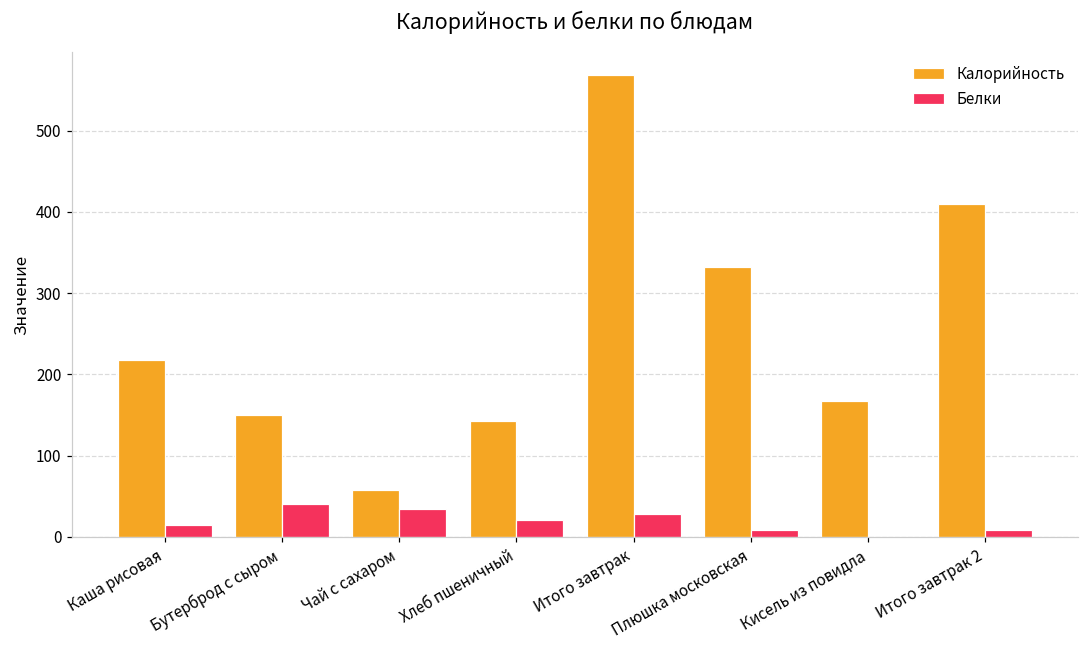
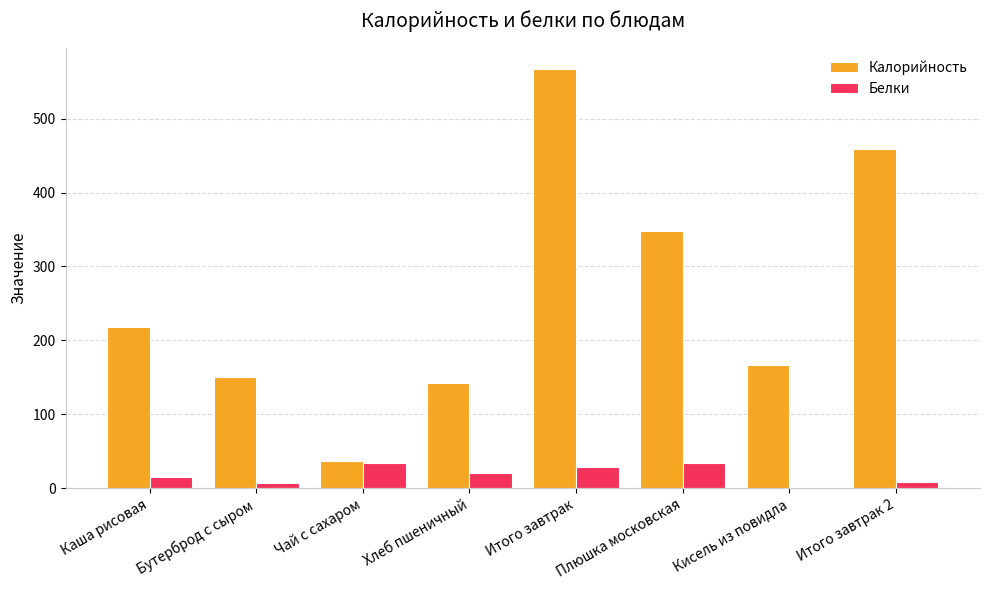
  {
    "Калорийность": {
      "Каша рисовая": 220,
      "Бутерброд с сыром": 150,
-     "Чай с сахаром": 60,
+     "Чай с сахаром": 40,
      "Хлеб пшеничный": 140,
      "Итого завтрак": 570,
-     "Плюшка московская": 330,
+     "Плюшка московская": 350,
      "Кисель из повидла": 170,
-     "Итого завтрак 2": 410
+     "Итого завтрак 2": 460
    },
    "Белки": {
      "Каша рисовая": 20,
-     "Бутерброд с сыром": 40,
+     "Бутерброд с сыром": 10,
      "Чай с сахаром": 30,
      "Хлеб пшеничный": 20,
      "Итого завтрак": 30,
-     "Плюшка московская": 10,
+     "Плюшка московская": 30,
      "Итого завтрак 2": 10
    }
  }
